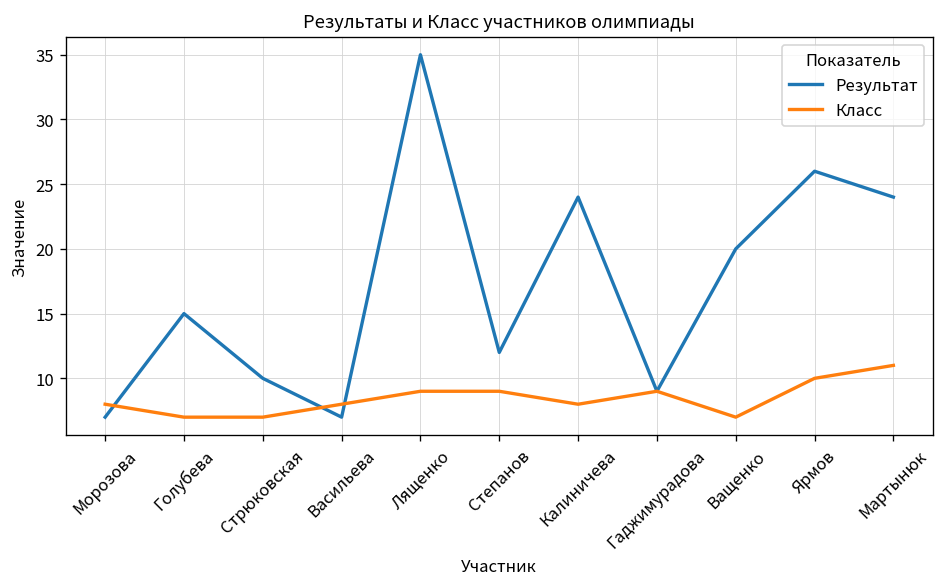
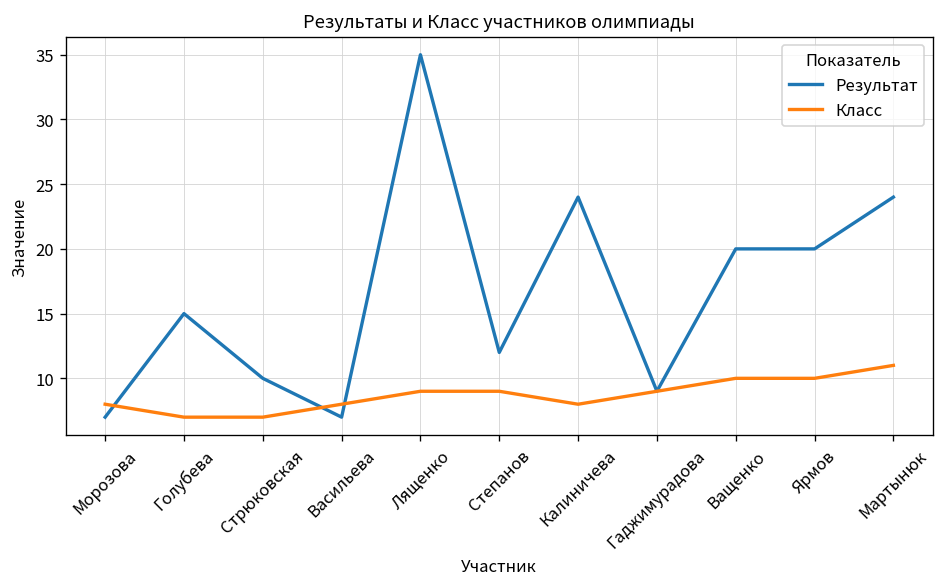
  {
    "Результат": {
      "Морозова": 7,
      "Голубева": 15,
      "Стрюковская": 10,
      "Васильева": 7,
      "Лященко": 35,
      "Степанов": 12,
      "Калиничева": 24,
      "Ващенко": 20,
-     "Ярмов": 26,
+     "Ярмов": 20,
      "Мартынюк": 24
    },
    "Класс": {
      "Морозова": 8,
      "Голубева": 7,
      "Стрюковская": 7,
      "Васильева": 8,
      "Лященко": 9,
      "Степанов": 9,
      "Калиничева": 8,
-     "Ващенко": 7,
+     "Ващенко": 10,
      "Ярмов": 10,
      "Мартынюк": 11
    }
  }
